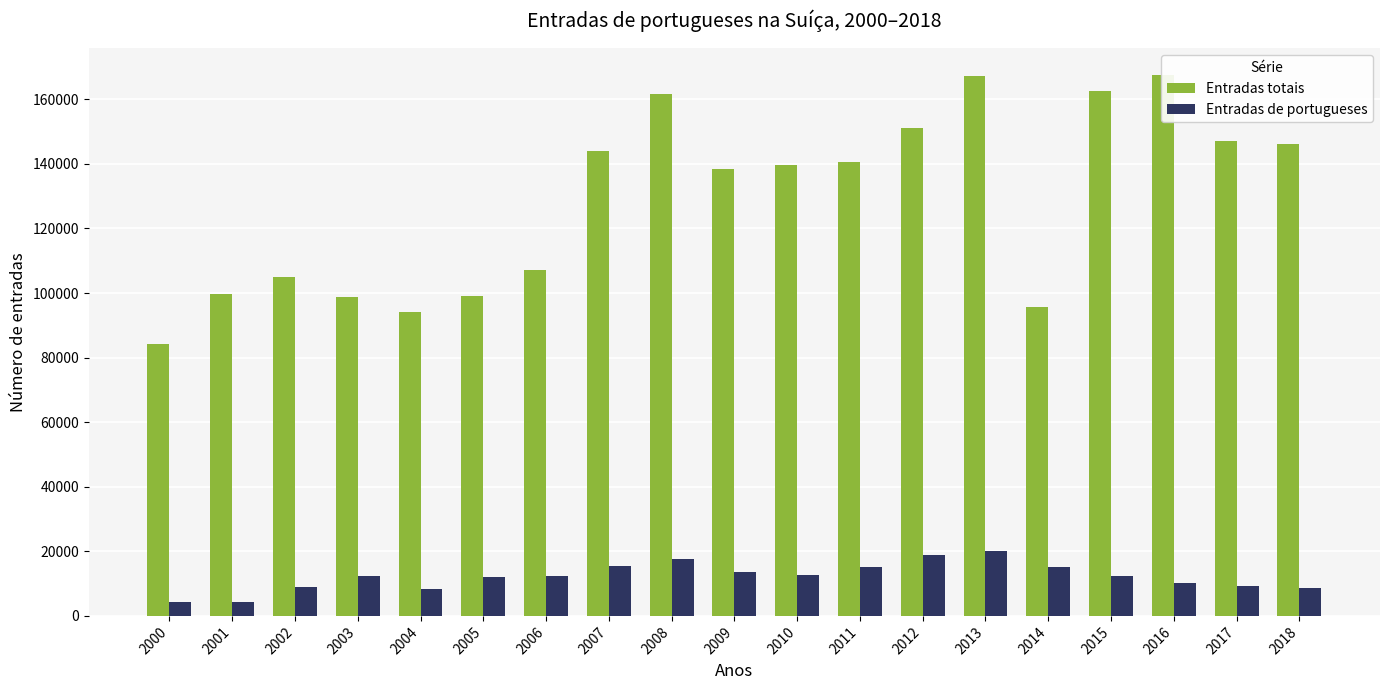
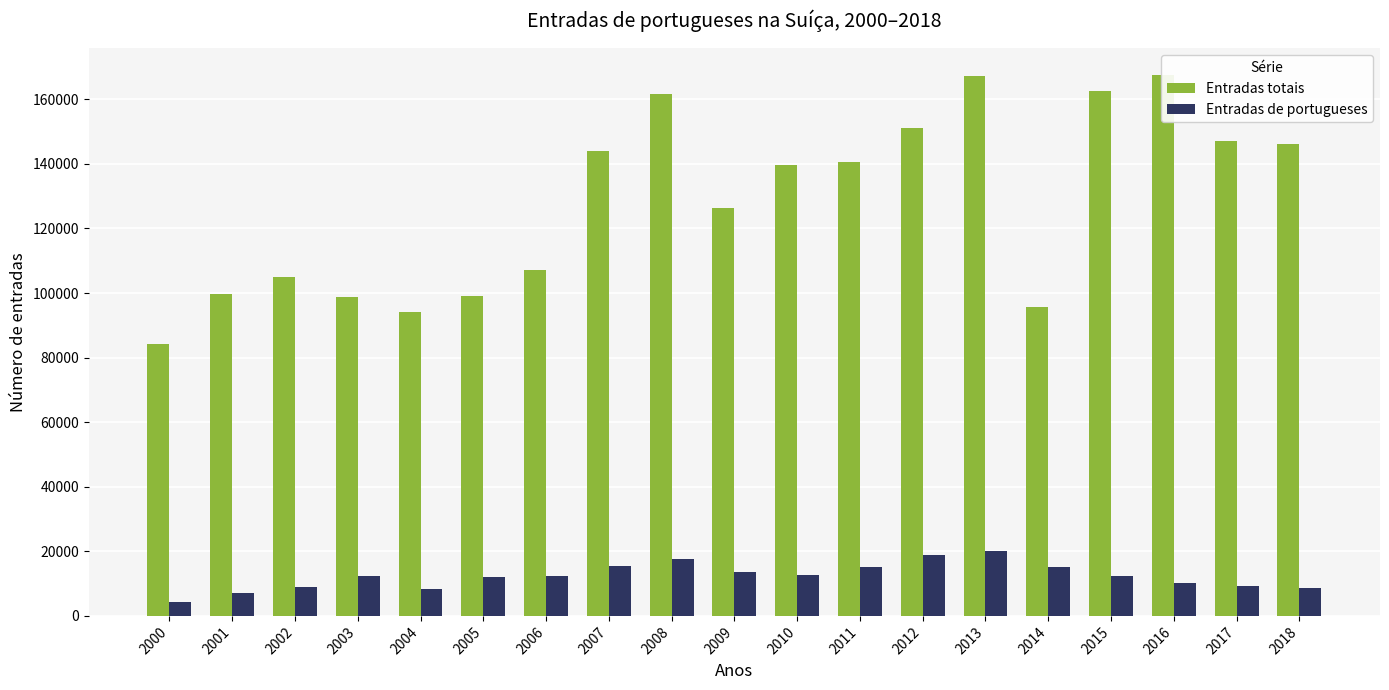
  {
    "Entradas totais": {
      "2000": 84000,
      "2001": 100000,
      "2002": 105000,
      "2003": 99000,
      "2004": 94000,
      "2005": 99000,
      "2006": 107000,
      "2007": 144000,
      "2008": 162000,
-     "2009": 138000,
+     "2009": 126000,
      "2010": 139000,
      "2011": 141000,
      "2012": 151000,
      "2013": 167000,
      "2014": 96000,
      "2015": 163000,
      "2017": 147000,
      "2018": 146000
    },
    "Entradas de portugueses": {
      "2000": 4000,
-     "2001": 4000,
+     "2001": 7000,
      "2002": 9000,
      "2003": 12000,
      "2004": 8000,
      "2005": 12000,
      "2006": 12000,
      "2007": 15000,
      "2008": 18000,
      "2009": 14000,
      "2010": 13000,
      "2011": 15000,
      "2012": 19000,
      "2013": 20000,
      "2014": 15000,
      "2015": 12000,
      "2016": 10000,
      "2017": 9000,
      "2018": 9000
    }
  }
